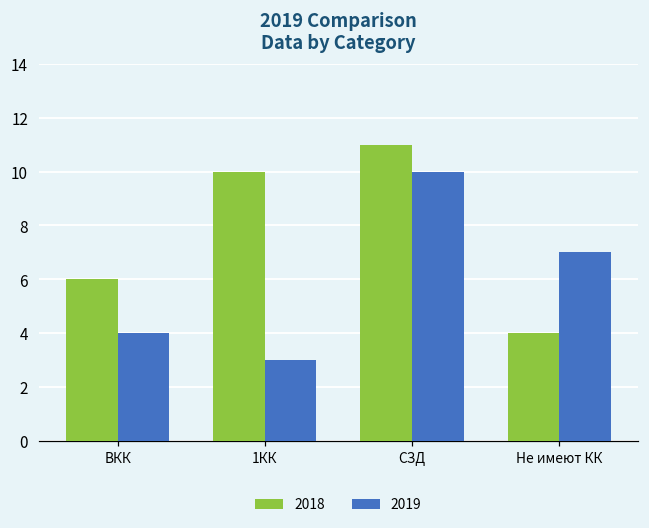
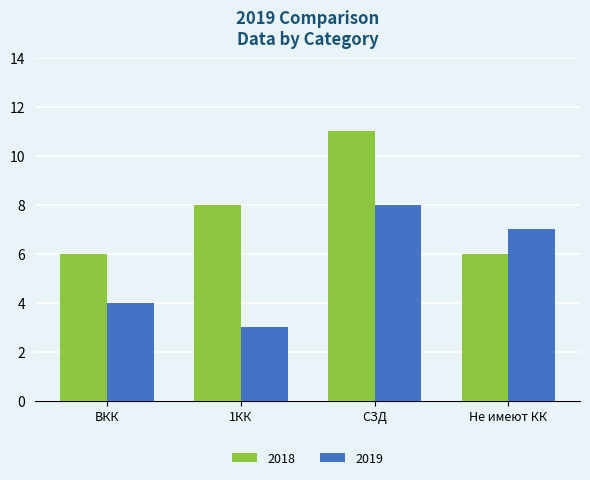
  {
    "2018": {
      "ВКК": 6,
-     "1КК": 10,
+     "1КК": 8,
      "СЗД": 11,
-     "Не имеют КК": 4
+     "Не имеют КК": 6
    },
    "2019": {
      "ВКК": 4,
      "1КК": 3,
-     "СЗД": 10,
+     "СЗД": 8,
      "Не имеют КК": 7
    }
  }
